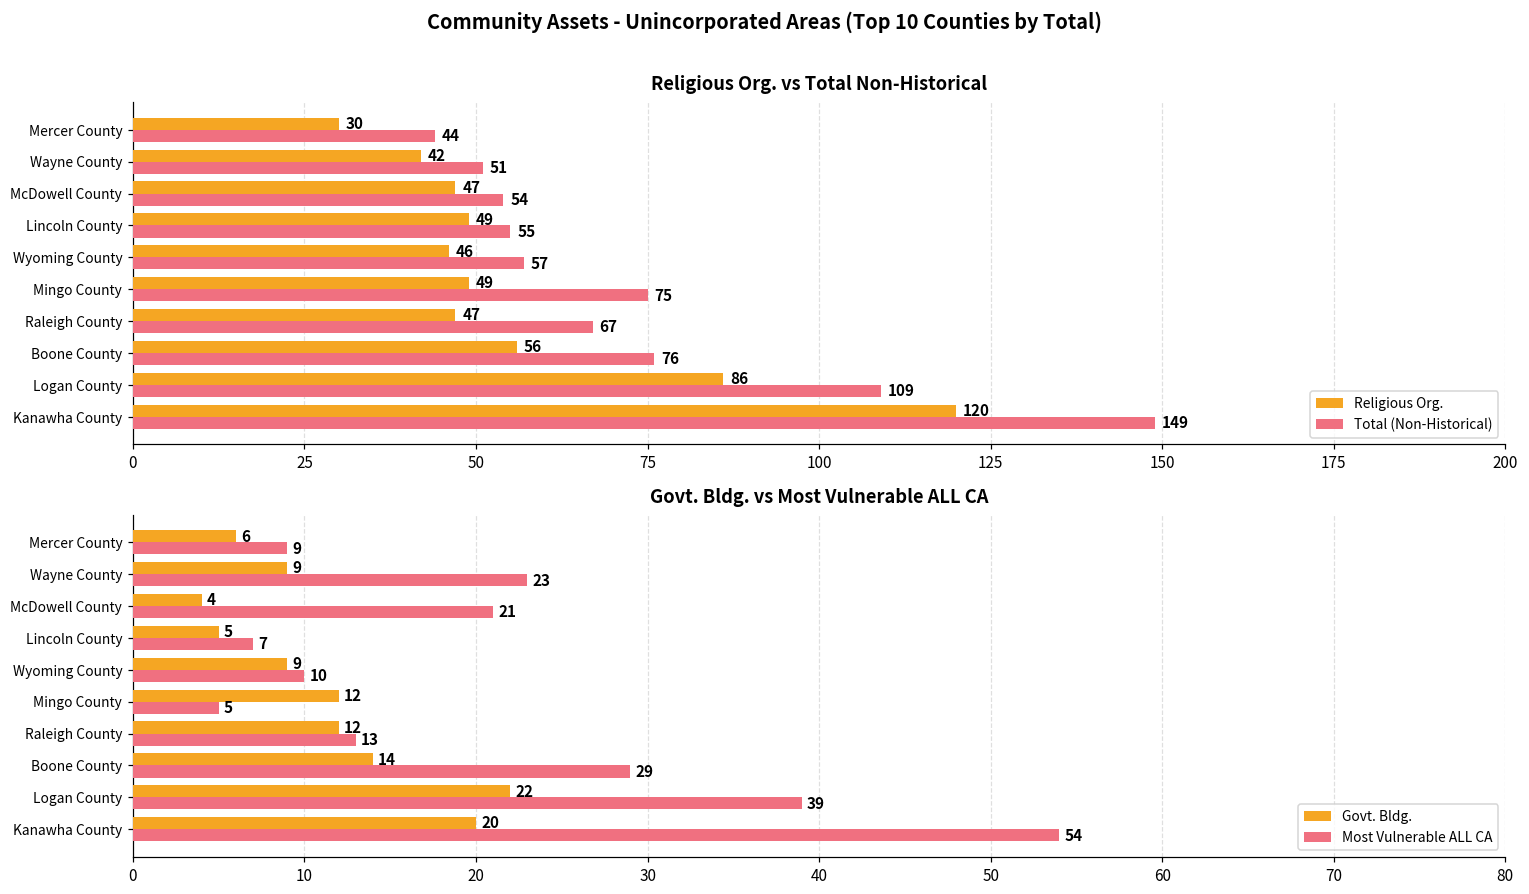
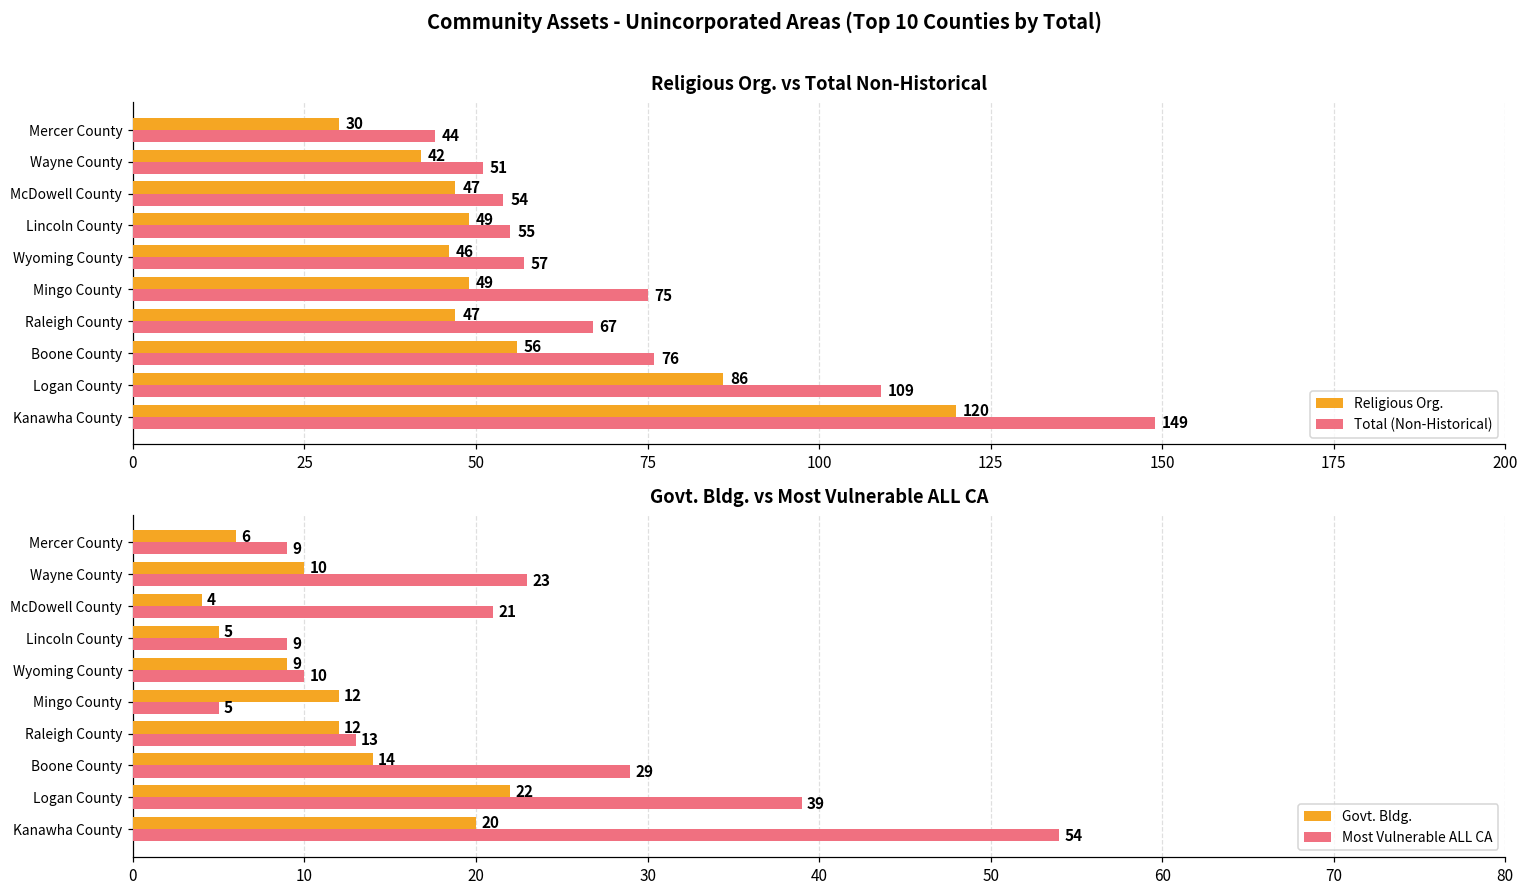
  {
    "Religious Org. vs Total Non-Historical": {
      "Religious Org.": {
        "Mercer County": 30,
        "Wayne County": 42,
        "McDowell County": 47,
        "Lincoln County": 49,
        "Wyoming County": 46,
        "Mingo County": 49,
        "Raleigh County": 47,
        "Boone County": 56,
        "Logan County": 86,
        "Kanawha County": 120
      },
      "Total (Non-Historical)": {
        "Mercer County": 44,
        "Wayne County": 51,
        "McDowell County": 54,
        "Lincoln County": 55,
        "Wyoming County": 57,
        "Mingo County": 75,
        "Raleigh County": 67,
        "Boone County": 76,
        "Logan County": 109,
        "Kanawha County": 149
      }
    },
    "Govt. Bldg. vs Most Vulnerable ALL CA": {
      "Govt. Bldg.": {
        "Mercer County": 6,
-       "Wayne County": 9,
+       "Wayne County": 10,
        "McDowell County": 4,
        "Lincoln County": 5,
        "Wyoming County": 9,
        "Mingo County": 12,
        "Raleigh County": 12,
        "Boone County": 14,
        "Logan County": 22,
        "Kanawha County": 20
      },
      "Most Vulnerable ALL CA": {
        "Mercer County": 9,
        "Wayne County": 23,
        "McDowell County": 21,
-       "Lincoln County": 7,
+       "Lincoln County": 9,
        "Wyoming County": 10,
        "Mingo County": 5,
        "Raleigh County": 13,
        "Boone County": 29,
        "Logan County": 39,
        "Kanawha County": 54
      }
    }
  }
